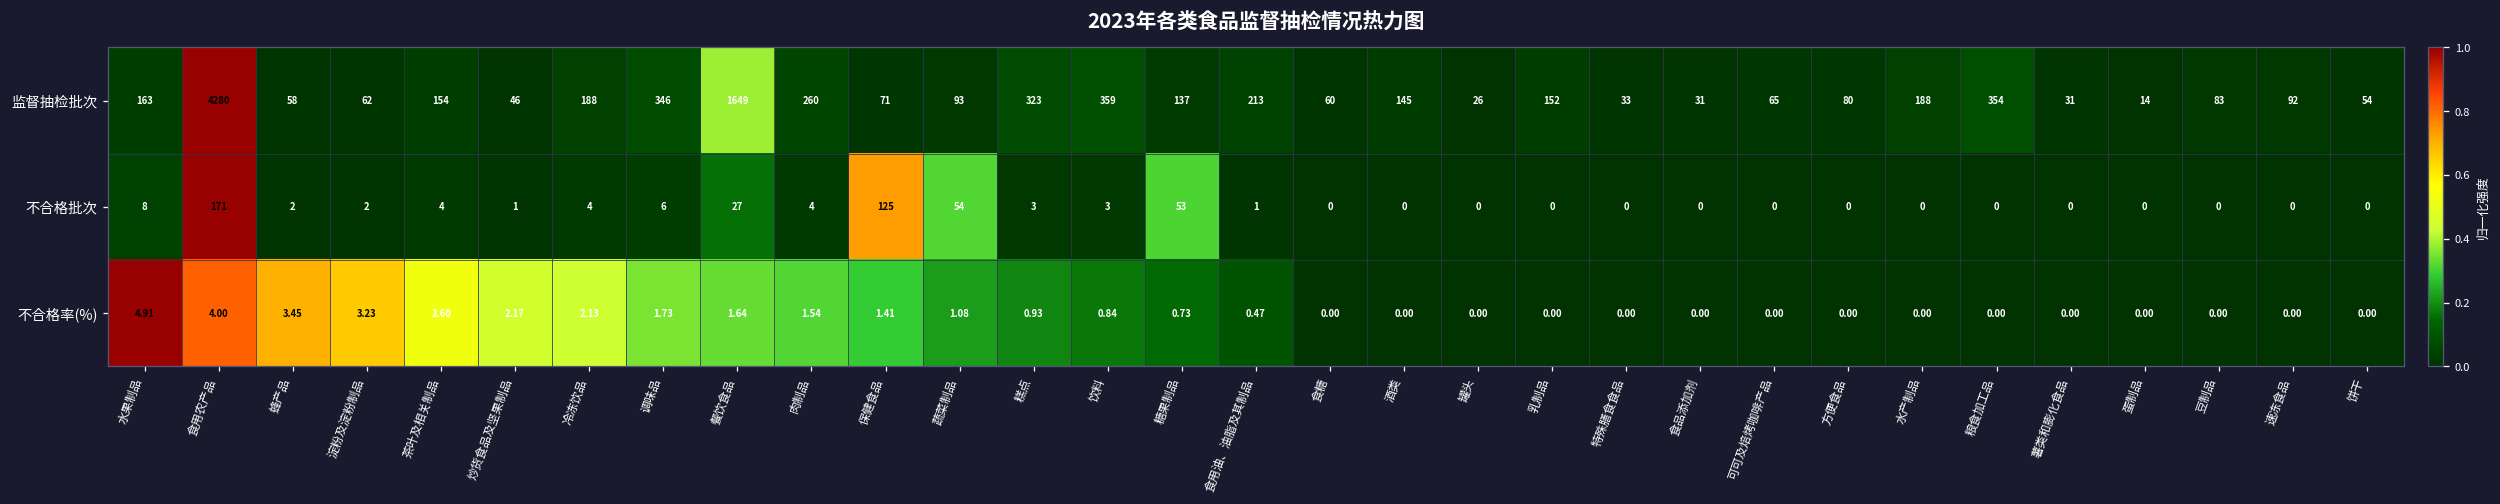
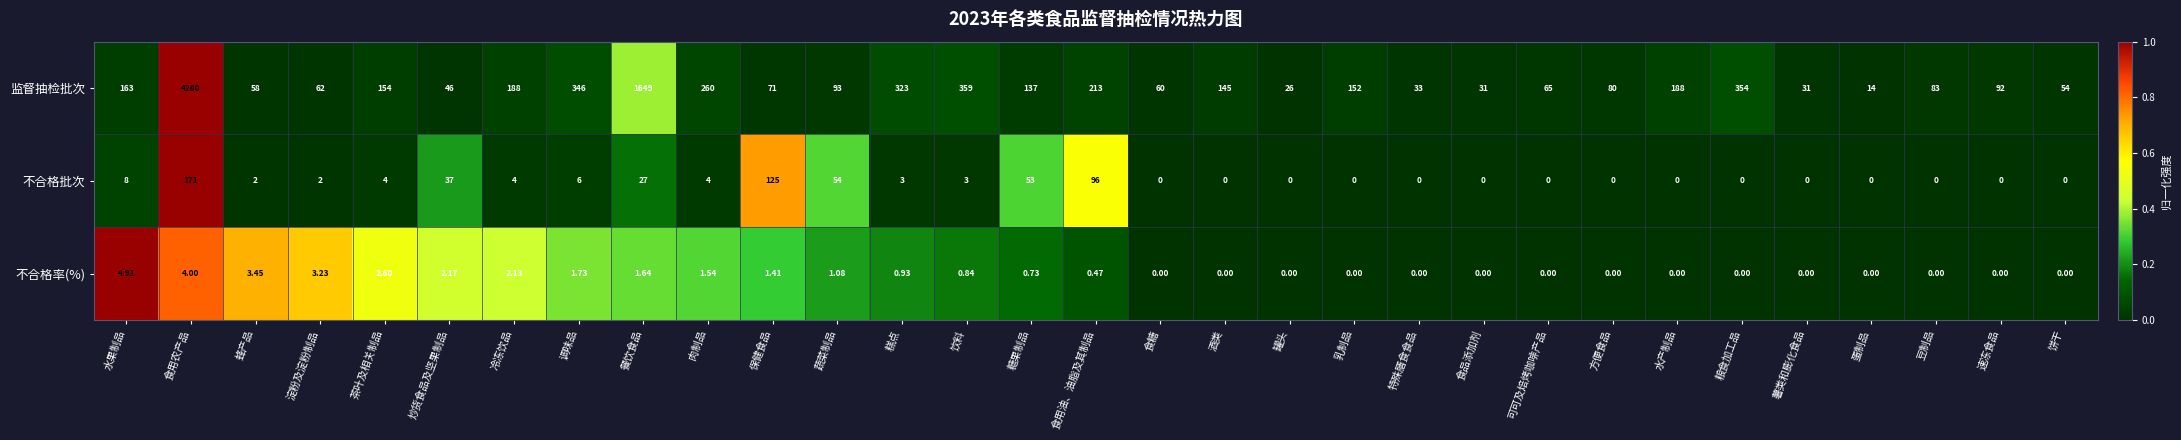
  {
    "监督抽检批次": {
      "水果制品": 163,
      "食用农产品": 4280,
      "蜂产品": 58,
      "淀粉及淀粉制品": 62,
      "茶叶及相关制品": 154,
      "炒货食品及坚果制品": 46,
      "冷冻饮品": 188,
      "调味品": 346,
      "餐饮食品": 1649,
      "肉制品": 260,
      "保健食品": 71,
      "蔬菜制品": 93,
      "糕点": 323,
      "饮料": 359,
      "糖果制品": 137,
      "食用油、油脂及其制品": 213,
      "食糖": 60,
      "酒类": 145,
      "罐头": 26,
      "乳制品": 152,
      "特殊膳食食品": 33,
      "食品添加剂": 31,
      "可可及焙烤咖啡产品": 65,
      "方便食品": 80,
      "水产制品": 188,
      "粮食加工品": 354,
      "薯类和膨化食品": 31,
      "蛋制品": 14,
      "豆制品": 83,
      "速冻食品": 92,
      "饼干": 54
    },
    "不合格批次": {
      "水果制品": 8,
      "食用农产品": 171,
      "蜂产品": 2,
      "淀粉及淀粉制品": 2,
      "茶叶及相关制品": 4,
-     "炒货食品及坚果制品": 1,
+     "炒货食品及坚果制品": 37,
      "冷冻饮品": 4,
      "调味品": 6,
      "餐饮食品": 27,
      "肉制品": 4,
      "保健食品": 125,
      "蔬菜制品": 54,
      "糕点": 3,
      "饮料": 3,
      "糖果制品": 53,
-     "食用油、油脂及其制品": 1,
+     "食用油、油脂及其制品": 96,
      "食糖": 0,
      "酒类": 0,
      "罐头": 0,
      "乳制品": 0,
      "特殊膳食食品": 0,
      "食品添加剂": 0,
      "可可及焙烤咖啡产品": 0,
      "方便食品": 0,
      "水产制品": 0,
      "粮食加工品": 0,
      "薯类和膨化食品": 0,
      "蛋制品": 0,
      "豆制品": 0,
      "速冻食品": 0,
      "饼干": 0
    },
    "不合格率(%)": {
      "水果制品": 4.91,
      "食用农产品": 4.00,
      "蜂产品": 3.45,
      "淀粉及淀粉制品": 3.23,
      "茶叶及相关制品": 2.60,
      "炒货食品及坚果制品": 2.17,
      "冷冻饮品": 2.13,
      "调味品": 1.73,
      "餐饮食品": 1.64,
      "肉制品": 1.54,
      "保健食品": 1.41,
      "蔬菜制品": 1.08,
      "糕点": 0.93,
      "饮料": 0.84,
      "糖果制品": 0.73,
      "食用油、油脂及其制品": 0.47,
      "食糖": 0.00,
      "酒类": 0.00,
      "罐头": 0.00,
      "乳制品": 0.00,
      "特殊膳食食品": 0.00,
      "食品添加剂": 0.00,
      "可可及焙烤咖啡产品": 0.00,
      "方便食品": 0.00,
      "水产制品": 0.00,
      "粮食加工品": 0.00,
      "薯类和膨化食品": 0.00,
      "蛋制品": 0.00,
      "豆制品": 0.00,
      "速冻食品": 0.00,
      "饼干": 0.00
    }
  }
